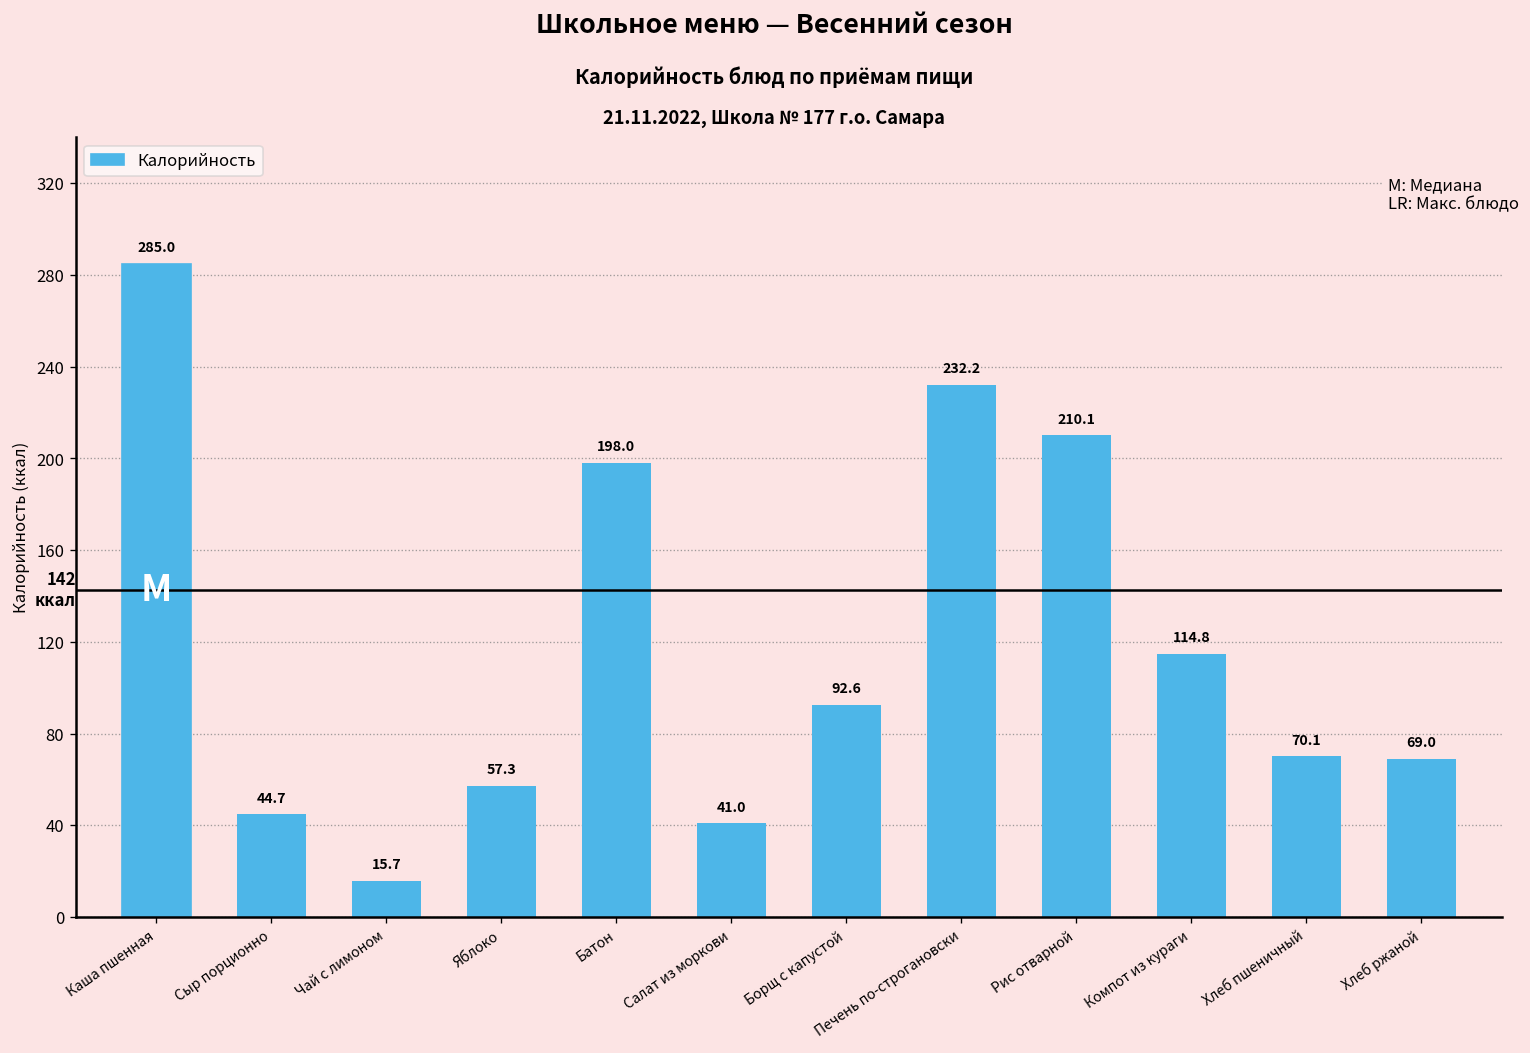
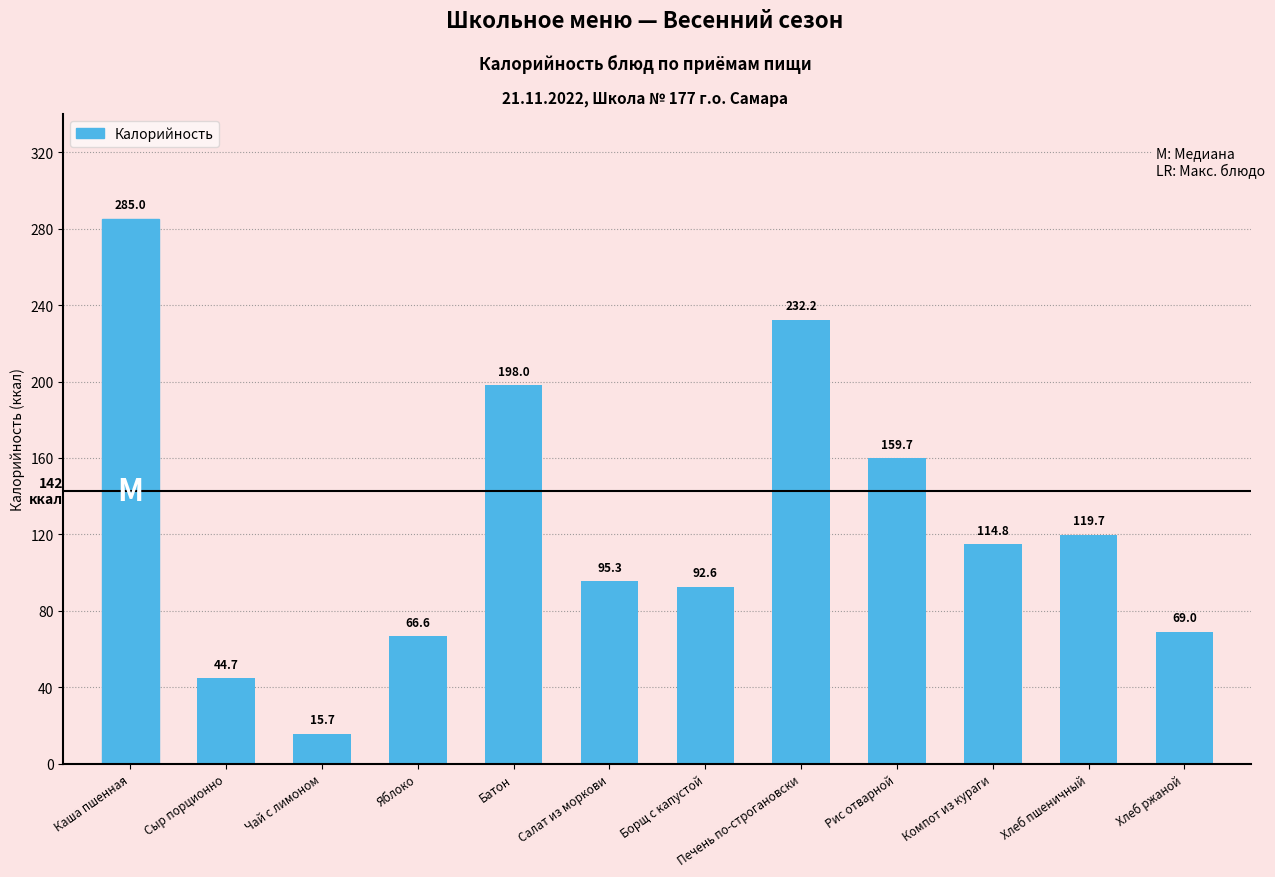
  {
    "Каша пшенная": 285.0,
    "Сыр порционно": 44.7,
    "Чай с лимоном": 15.7,
-   "Яблоко": 57.3,
+   "Яблоко": 66.6,
    "Батон": 198.0,
-   "Салат из моркови": 41.0,
+   "Салат из моркови": 95.3,
    "Борщ с капустой": 92.6,
    "Печень по-строгановски": 232.2,
-   "Рис отварной": 210.1,
+   "Рис отварной": 159.7,
    "Компот из кураги": 114.8,
-   "Хлеб пшеничный": 70.1,
+   "Хлеб пшеничный": 119.7,
    "Хлеб ржаной": 69.0
  }
